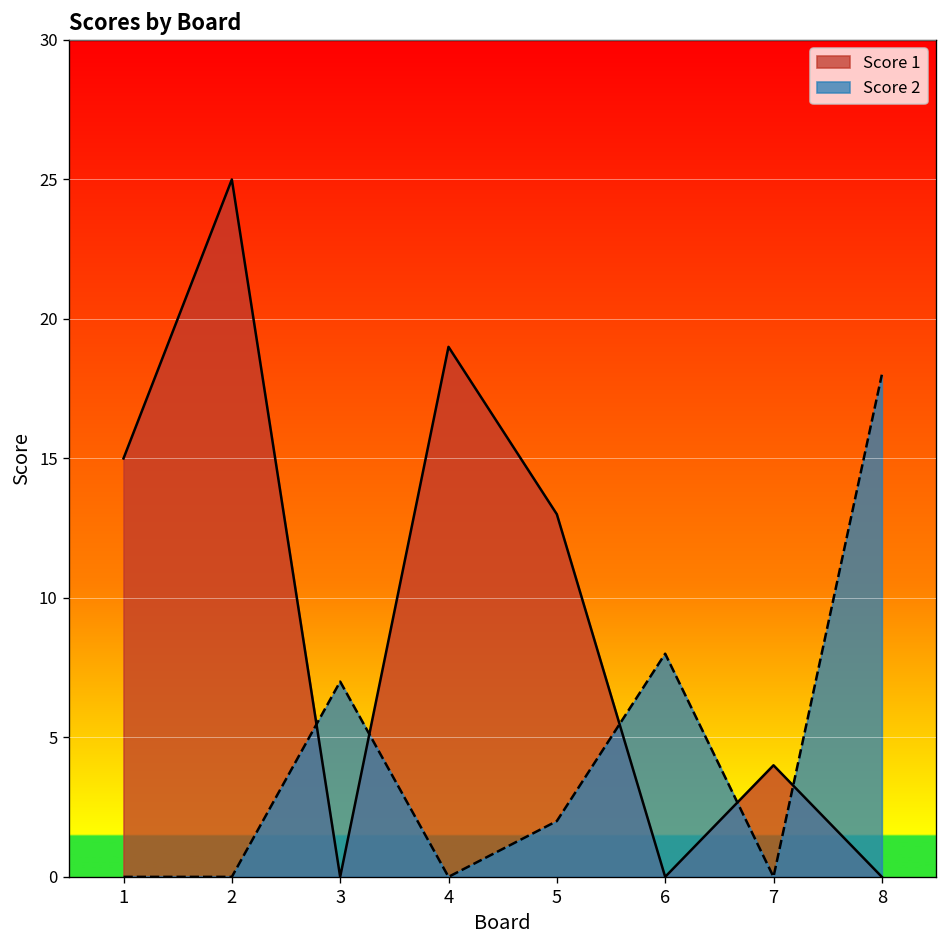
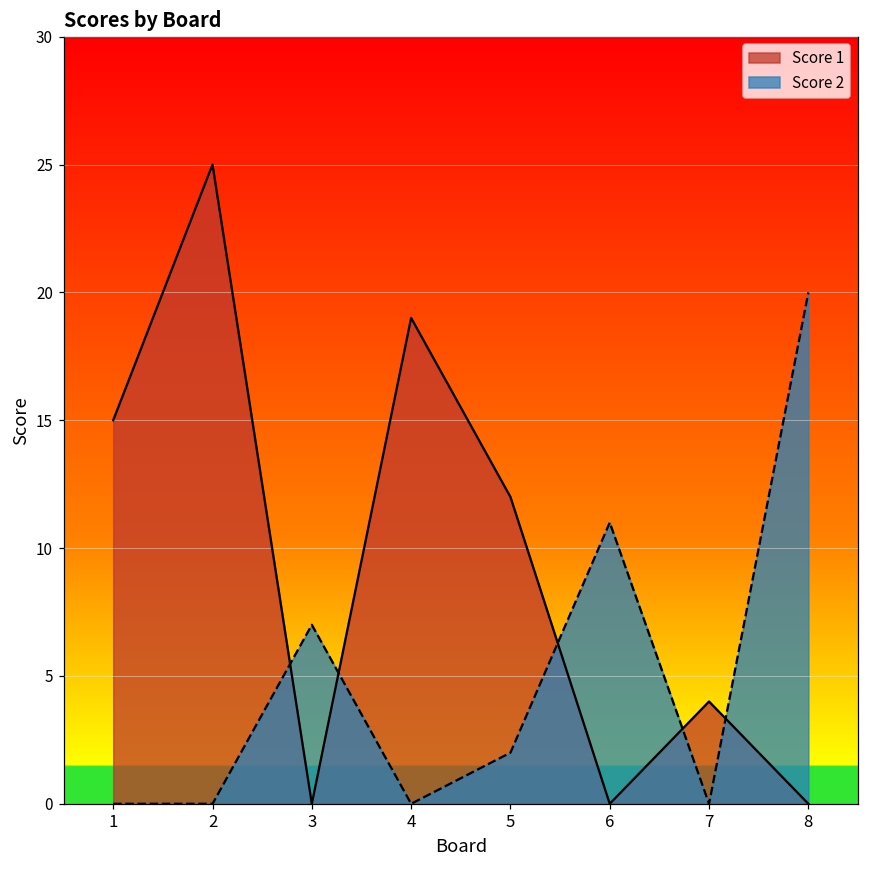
  {
    "Score 1": {
      "1": 15,
      "2": 25,
      "3": 0,
      "4": 19,
-     "5": 13,
+     "5": 12,
      "6": 0,
      "7": 4,
      "8": 0
    },
    "Score 2": {
      "1": 0,
      "2": 0,
      "3": 7,
      "4": 0,
      "5": 2,
-     "6": 8,
+     "6": 11,
      "7": 0,
-     "8": 18
+     "8": 20
    }
  }
